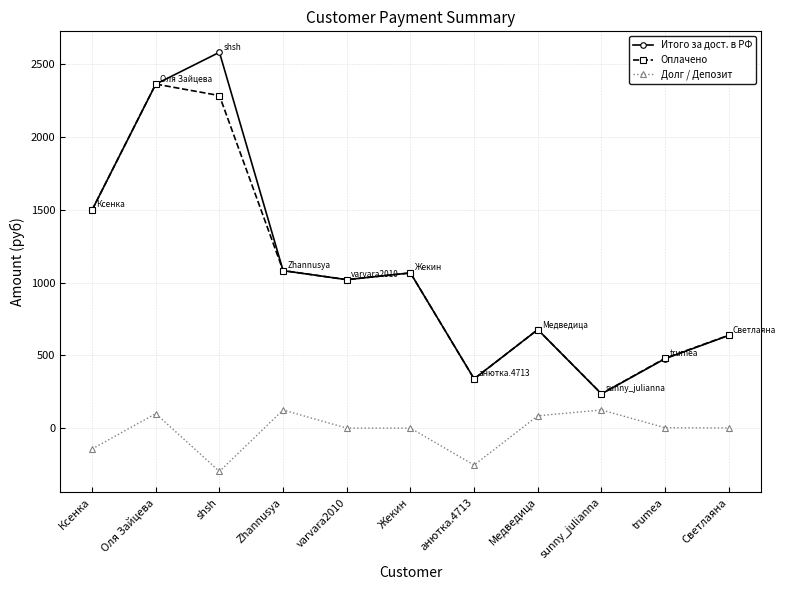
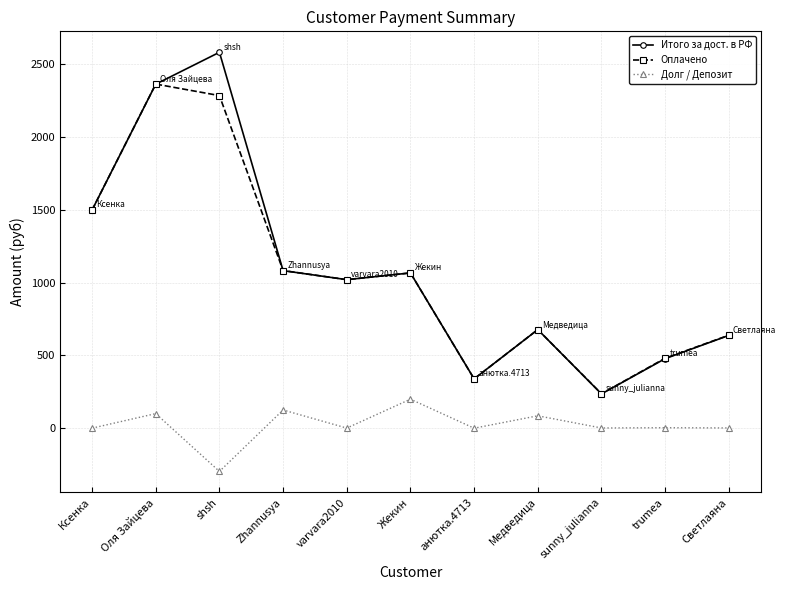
  {
    "Долг / Депозит": {
-     "Ксенка": -140,
+     "Ксенка": 0,
      "Оля Зайцева": 100,
      "shsh": -300,
      "Zhannusya": 120,
      "varvara2010": 0,
-     "Жекин": 0,
-     "анютка.4713": -250,
+     "Жекин": 200,
+     "анютка.4713": 0,
      "Медведица": 80,
-     "sunny_julianna": 120,
+     "sunny_julianna": 0,
      "trumea": 0,
      "Светлаяна": 0
    }
  }
